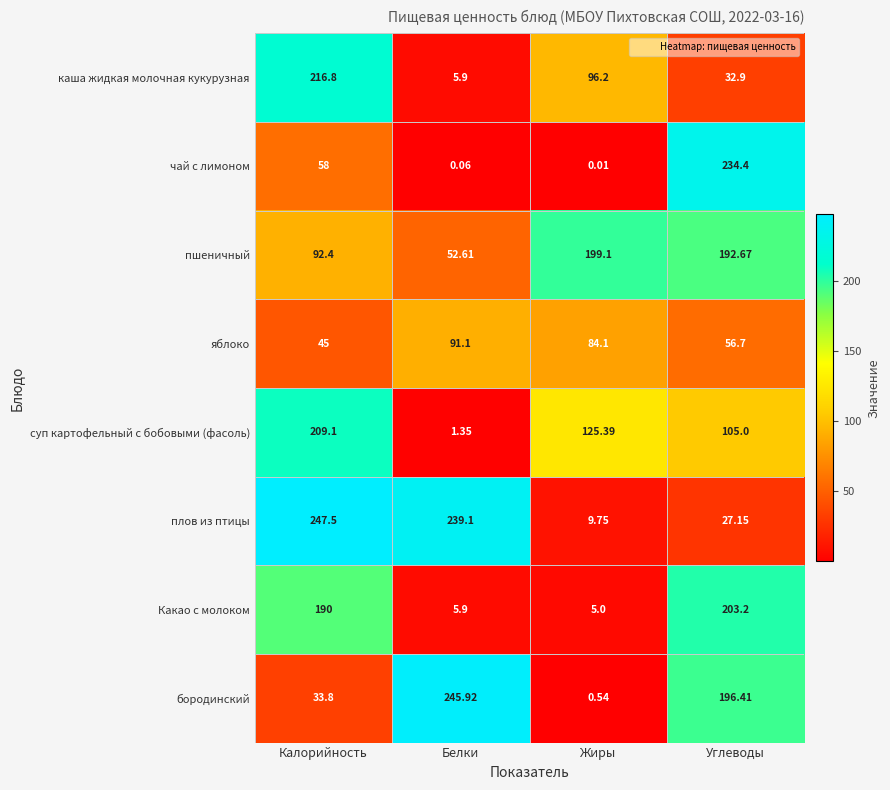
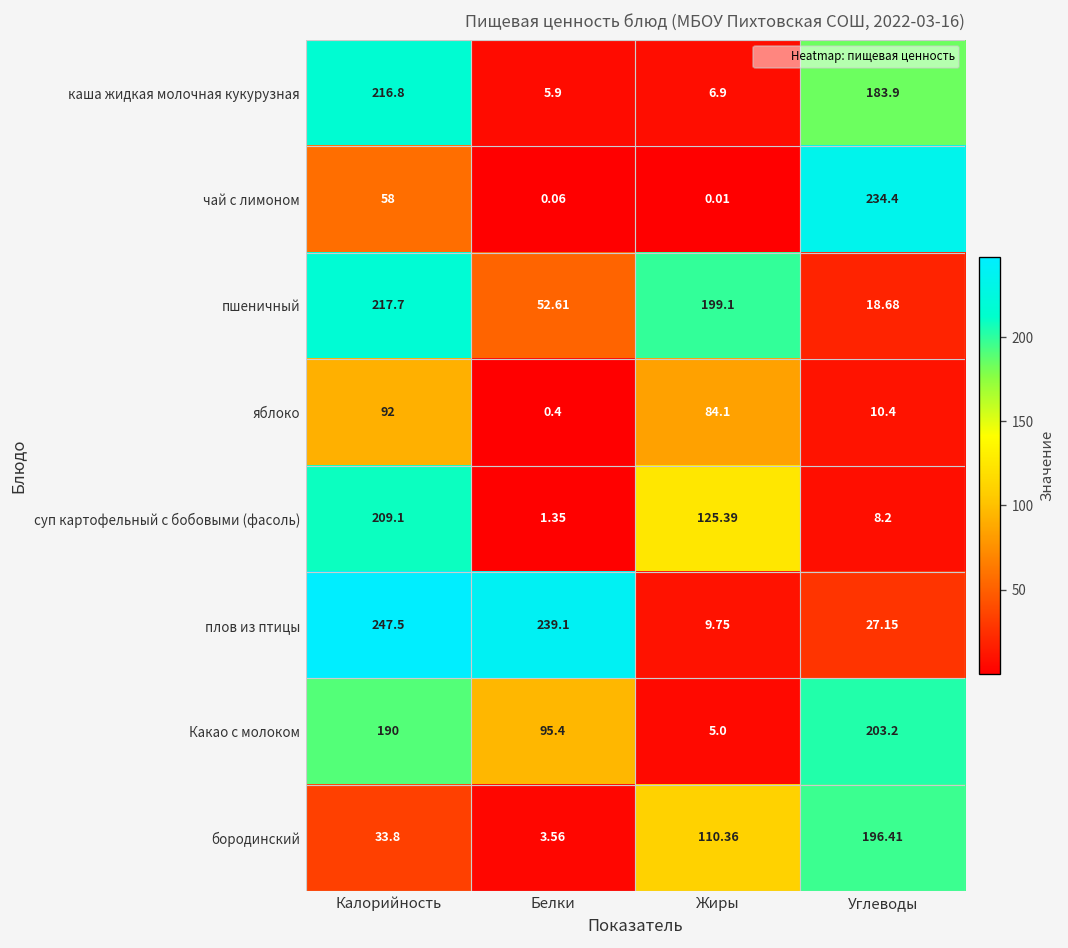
  {
    "каша жидкая молочная кукурузная": {
      "Калорийность": 216.8,
      "Белки": 5.9,
-     "Жиры": 96.2,
-     "Углеводы": 32.9
+     "Жиры": 6.9,
+     "Углеводы": 183.9
    },
    "чай с лимоном": {
      "Калорийность": 58,
      "Белки": 0.06,
      "Жиры": 0.01,
      "Углеводы": 234.4
    },
    "пшеничный": {
-     "Калорийность": 92.4,
+     "Калорийность": 217.7,
      "Белки": 52.61,
      "Жиры": 199.1,
-     "Углеводы": 192.67
+     "Углеводы": 18.68
    },
    "яблоко": {
-     "Калорийность": 45,
-     "Белки": 91.1,
+     "Калорийность": 92,
+     "Белки": 0.4,
      "Жиры": 84.1,
-     "Углеводы": 56.7
+     "Углеводы": 10.4
    },
    "суп картофельный с бобовыми (фасоль)": {
      "Калорийность": 209.1,
      "Белки": 1.35,
      "Жиры": 125.39,
-     "Углеводы": 105.0
+     "Углеводы": 8.2
    },
    "плов из птицы": {
      "Калорийность": 247.5,
      "Белки": 239.1,
      "Жиры": 9.75,
      "Углеводы": 27.15
    },
    "Какао с молоком": {
      "Калорийность": 190,
-     "Белки": 5.9,
+     "Белки": 95.4,
      "Жиры": 5.0,
      "Углеводы": 203.2
    },
    "бородинский": {
      "Калорийность": 33.8,
-     "Белки": 245.92,
-     "Жиры": 0.54,
+     "Белки": 3.56,
+     "Жиры": 110.36,
      "Углеводы": 196.41
    }
  }
